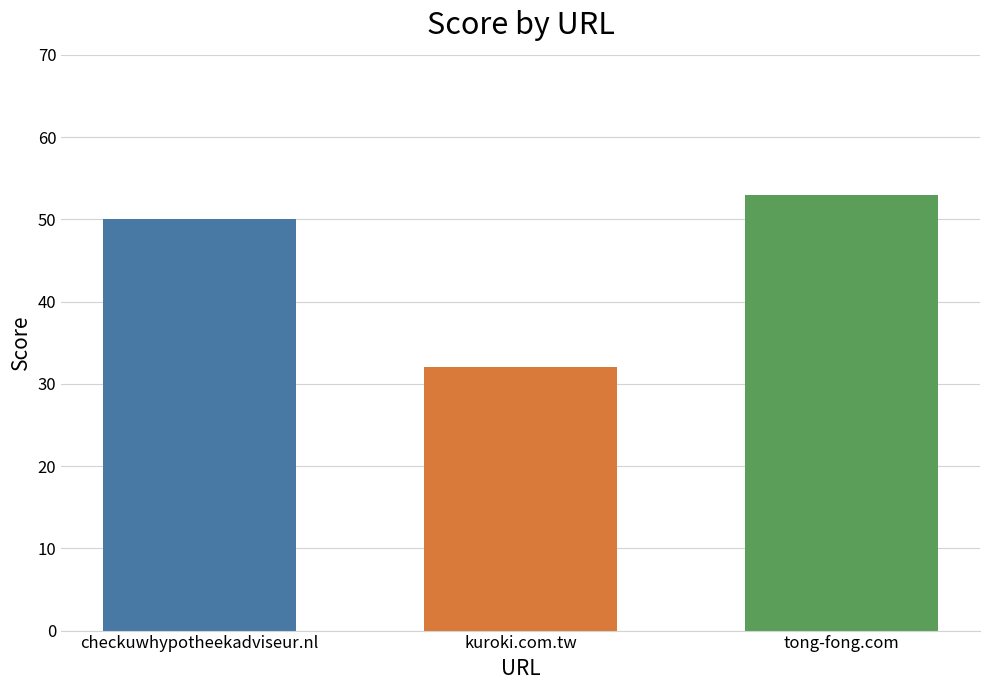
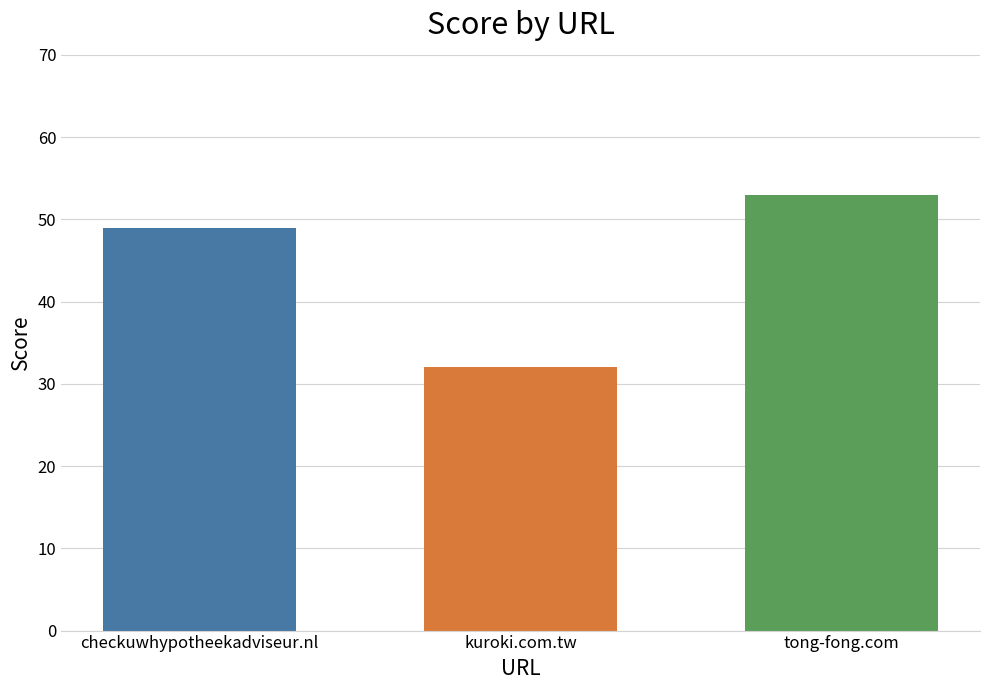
  {
-   "checkuwhypotheekadviseur.nl": 50,
+   "checkuwhypotheekadviseur.nl": 49,
    "kuroki.com.tw": 32,
    "tong-fong.com": 53
  }
